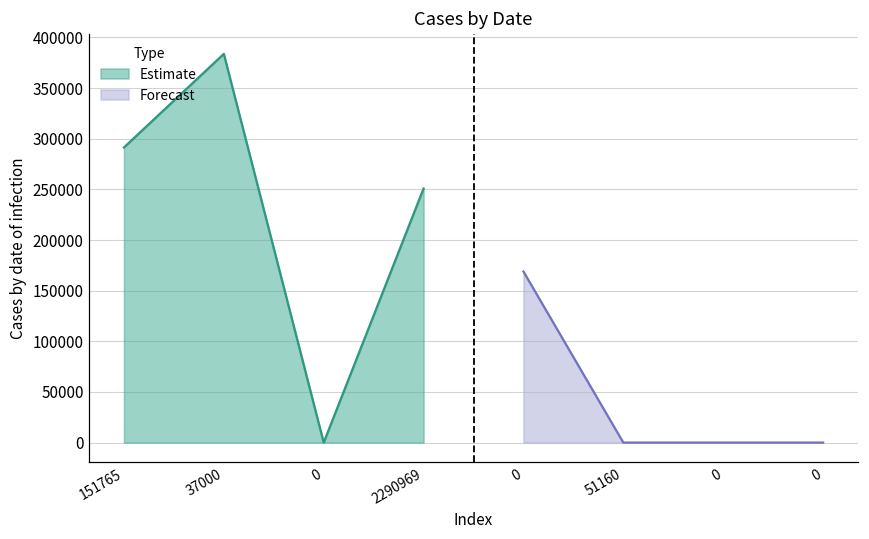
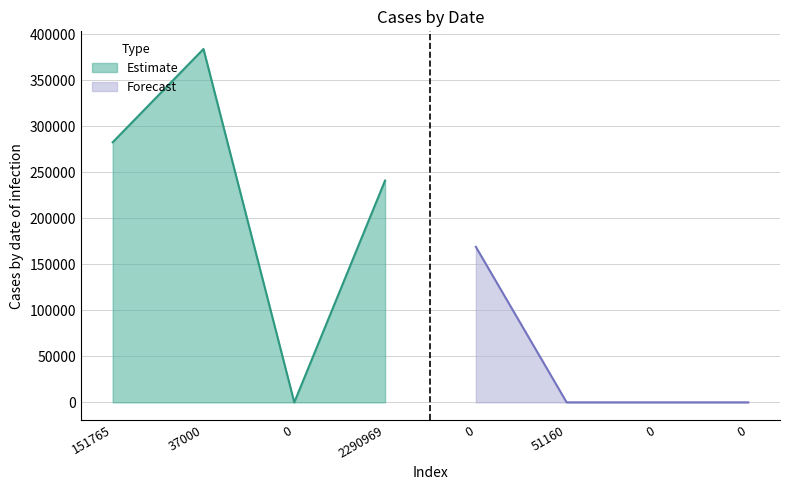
  {
    "Estimate": {
-     "151765": 290000,
+     "151765": 280000,
      "37000": 380000,
      "0": 0,
-     "2290969": 250000
+     "2290969": 240000
    },
    "Forecast": {
      "51160": 0
    }
  }
